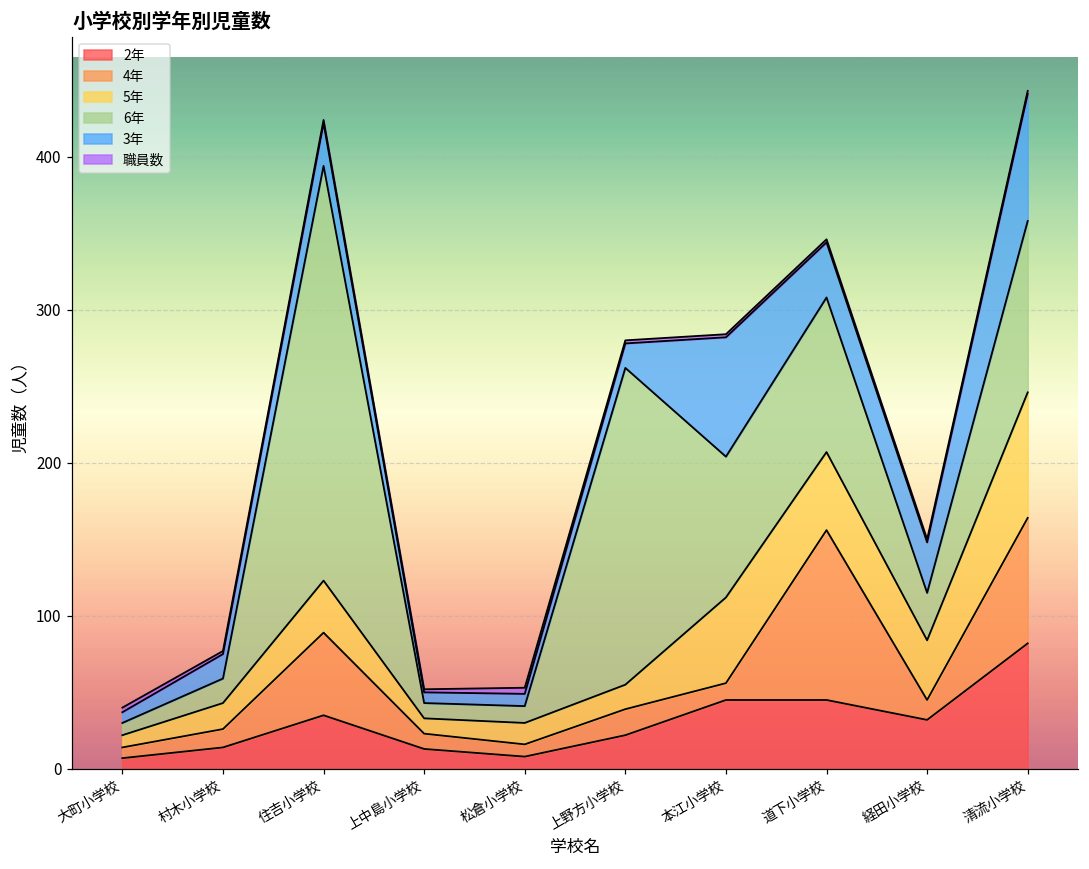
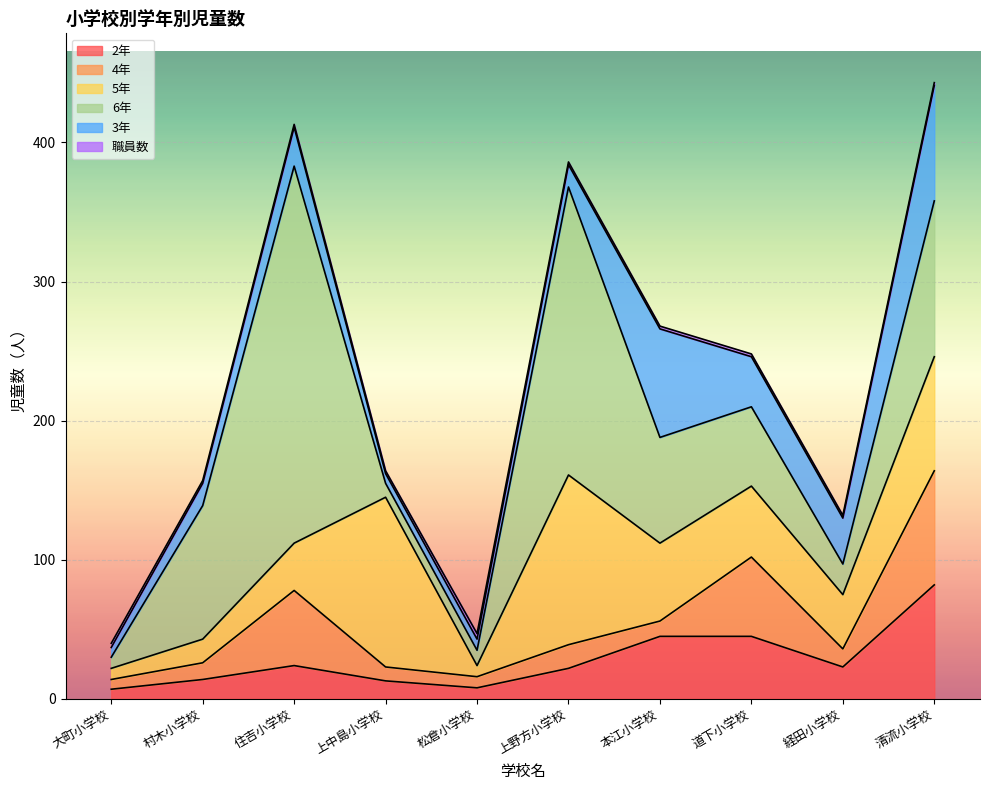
  {
    "2年": {
      "大町小学校": 7,
      "村木小学校": 14,
-     "住吉小学校": 35,
+     "住吉小学校": 24,
      "上中島小学校": 13,
      "松倉小学校": 8,
      "上野方小学校": 22,
      "本江小学校": 45,
      "道下小学校": 45,
-     "経田小学校": 32,
+     "経田小学校": 23,
      "清流小学校": 82
    },
    "4年": {
      "大町小学校": 7,
      "村木小学校": 12,
      "住吉小学校": 54,
      "上中島小学校": 10,
      "松倉小学校": 8,
      "上野方小学校": 17,
      "本江小学校": 11,
-     "道下小学校": 111,
+     "道下小学校": 57,
      "経田小学校": 13,
      "清流小学校": 82
    },
    "5年": {
      "大町小学校": 8,
      "村木小学校": 17,
      "住吉小学校": 34,
-     "上中島小学校": 10,
-     "松倉小学校": 14,
-     "上野方小学校": 16,
+     "上中島小学校": 122,
+     "松倉小学校": 8,
+     "上野方小学校": 122,
      "本江小学校": 56,
      "道下小学校": 51,
      "経田小学校": 39,
      "清流小学校": 82
    },
    "6年": {
      "大町小学校": 8,
-     "村木小学校": 16,
+     "村木小学校": 96,
      "住吉小学校": 271,
      "上中島小学校": 10,
      "松倉小学校": 11,
      "上野方小学校": 207,
-     "本江小学校": 92,
-     "道下小学校": 101,
-     "経田小学校": 31,
+     "本江小学校": 76,
+     "道下小学校": 57,
+     "経田小学校": 22,
      "清流小学校": 112
    },
    "3年": {
      "大町小学校": 7,
      "村木小学校": 16,
      "住吉小学校": 28,
      "上中島小学校": 7,
      "松倉小学校": 8,
      "上野方小学校": 16,
      "本江小学校": 78,
      "道下小学校": 36,
      "経田小学校": 33,
      "清流小学校": 83
    },
    "職員数": {
      "大町小学校": 3,
      "村木小学校": 2,
      "住吉小学校": 2,
      "上中島小学校": 2,
      "松倉小学校": 4,
      "上野方小学校": 2,
      "本江小学校": 2,
      "道下小学校": 2,
      "経田小学校": 2,
      "清流小学校": 2
    }
  }
